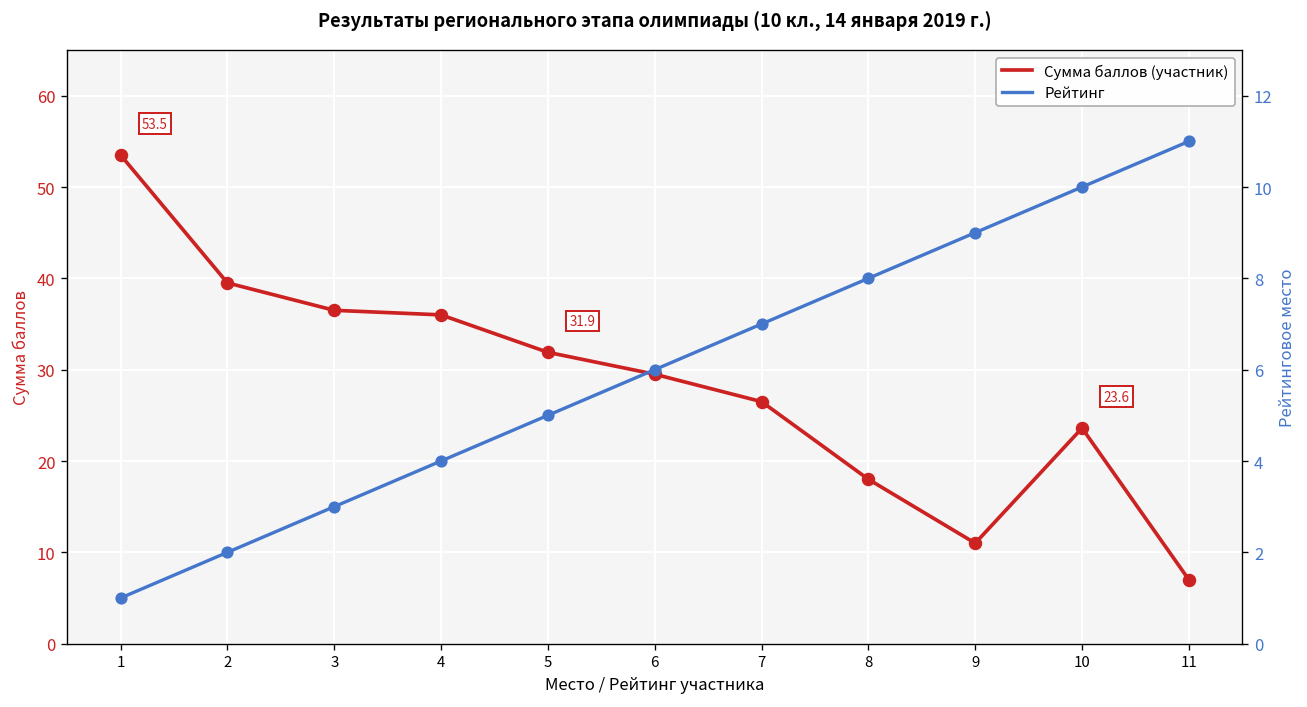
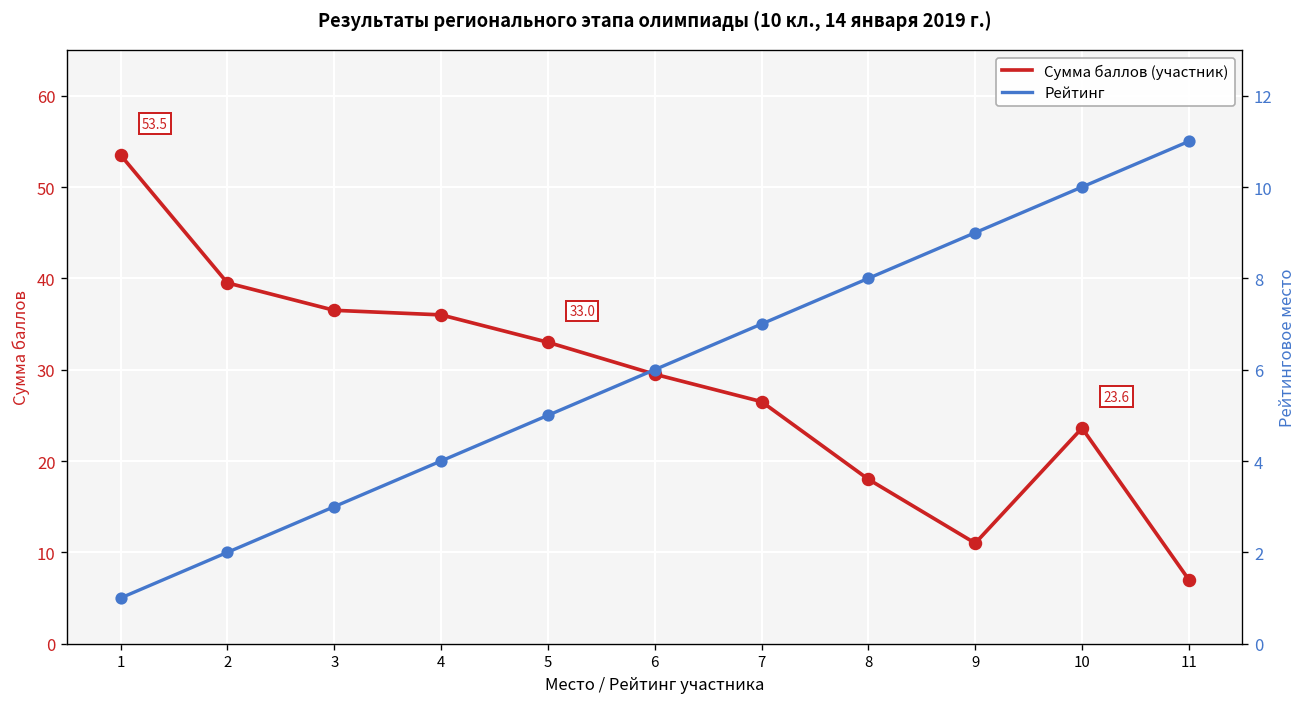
  {
    "Сумма баллов (участник)": {
-     "5": 31.9
+     "5": 33.0
    }
  }
